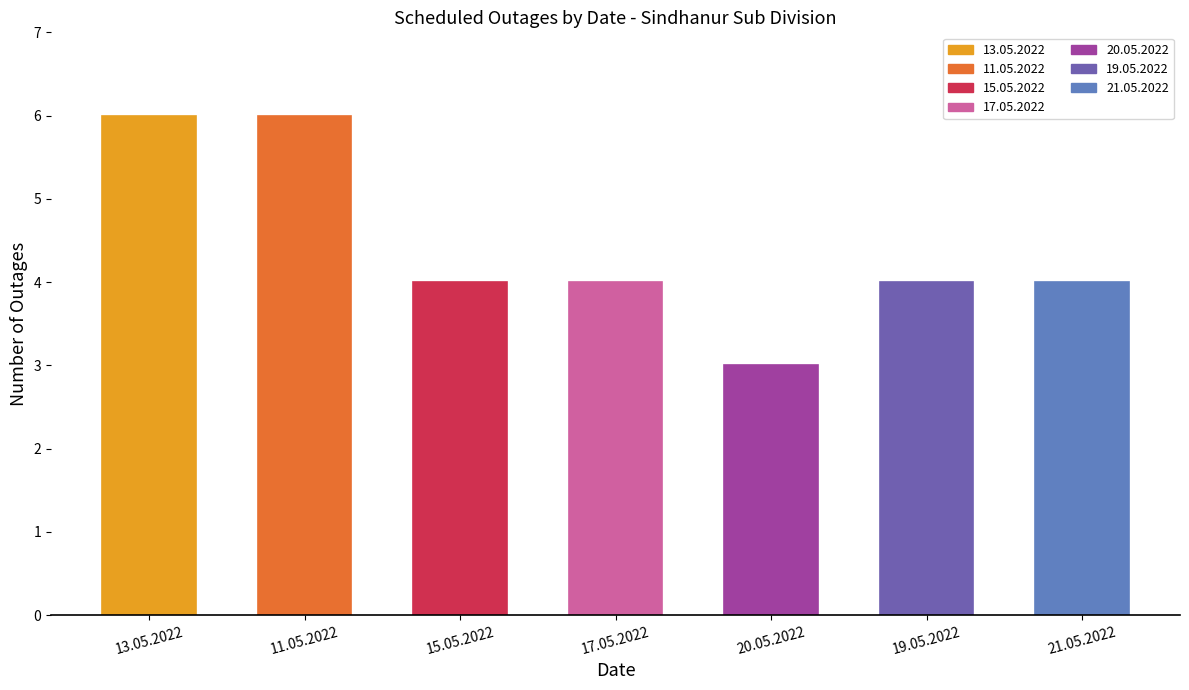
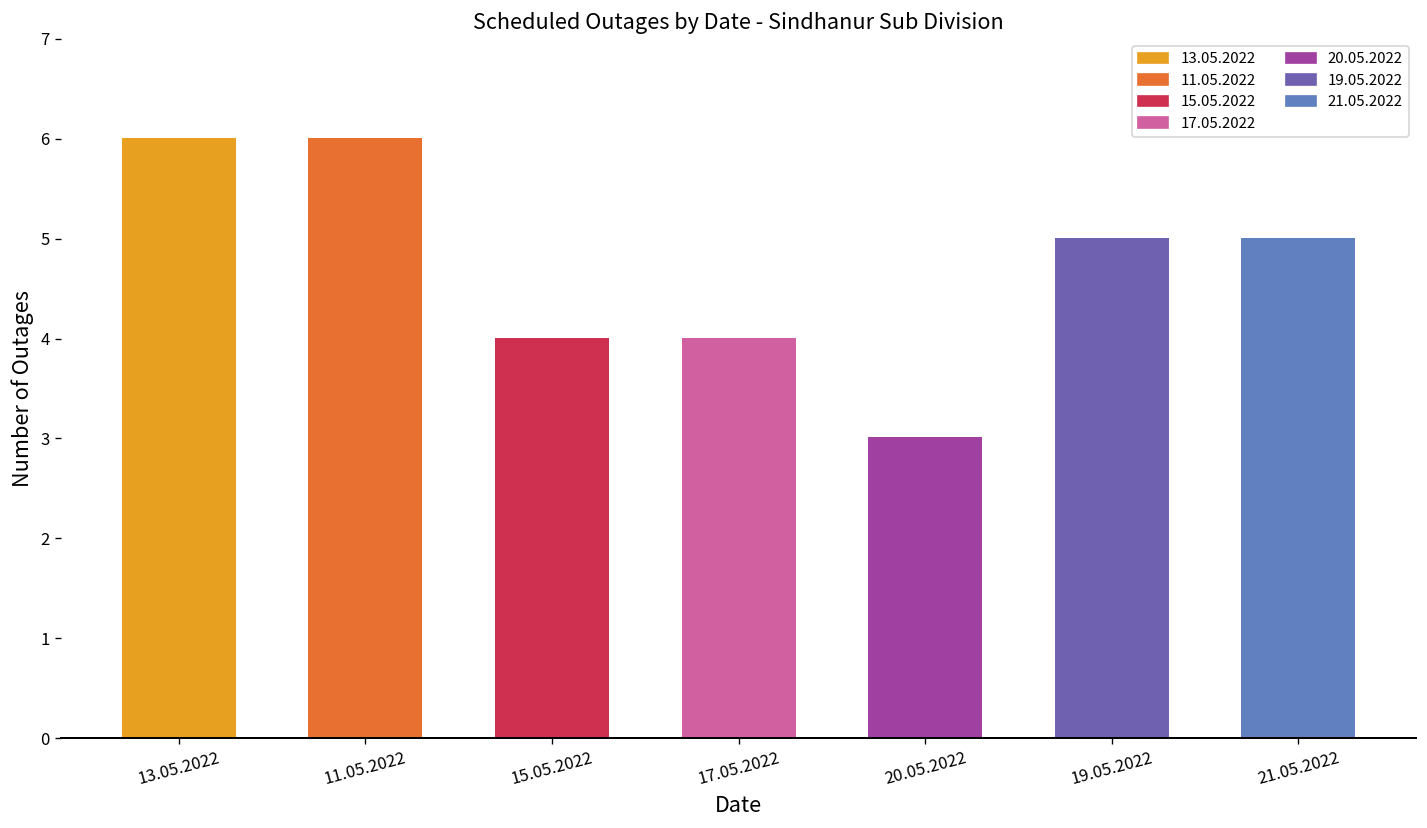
  {
    "13.05.2022": 6,
    "11.05.2022": 6,
    "15.05.2022": 4,
    "17.05.2022": 4,
    "20.05.2022": 3,
-   "19.05.2022": 4,
-   "21.05.2022": 4
+   "19.05.2022": 5,
+   "21.05.2022": 5
  }
